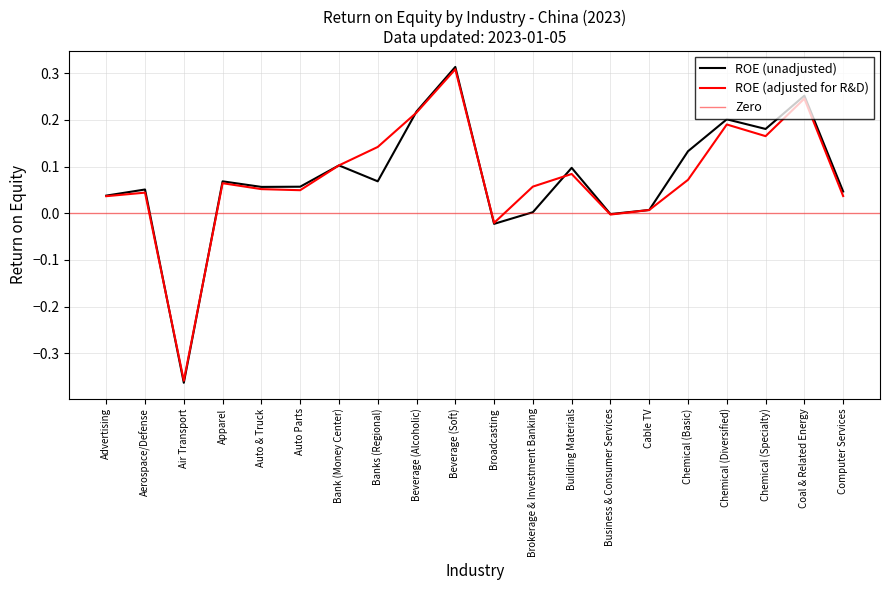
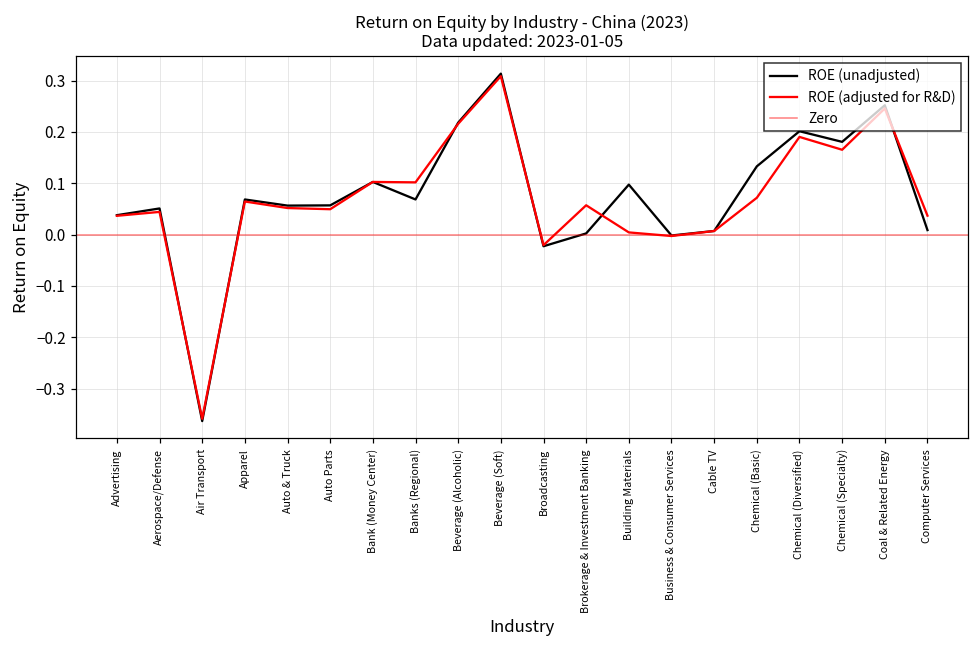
  {
    "ROE (unadjusted)": {
      "Aerospace/Defense": 0.05,
      "Auto Parts": 0.06,
      "Banks (Regional)": 0.07,
      "Brokerage & Investment Banking": 0.00,
      "Building Materials": 0.10,
      "Chemical (Basic)": 0.13,
      "Chemical (Specialty)": 0.18,
-     "Computer Services": 0.05
+     "Computer Services": 0.01
    },
    "ROE (adjusted for R&D)": {
      "Aerospace/Defense": 0.04,
      "Auto Parts": 0.05,
-     "Banks (Regional)": 0.14,
+     "Banks (Regional)": 0.10,
      "Brokerage & Investment Banking": 0.06,
-     "Building Materials": 0.08,
+     "Building Materials": 0.00,
      "Chemical (Basic)": 0.07,
      "Chemical (Diversified)": 0.19,
      "Chemical (Specialty)": 0.17,
      "Computer Services": 0.04
    }
  }
